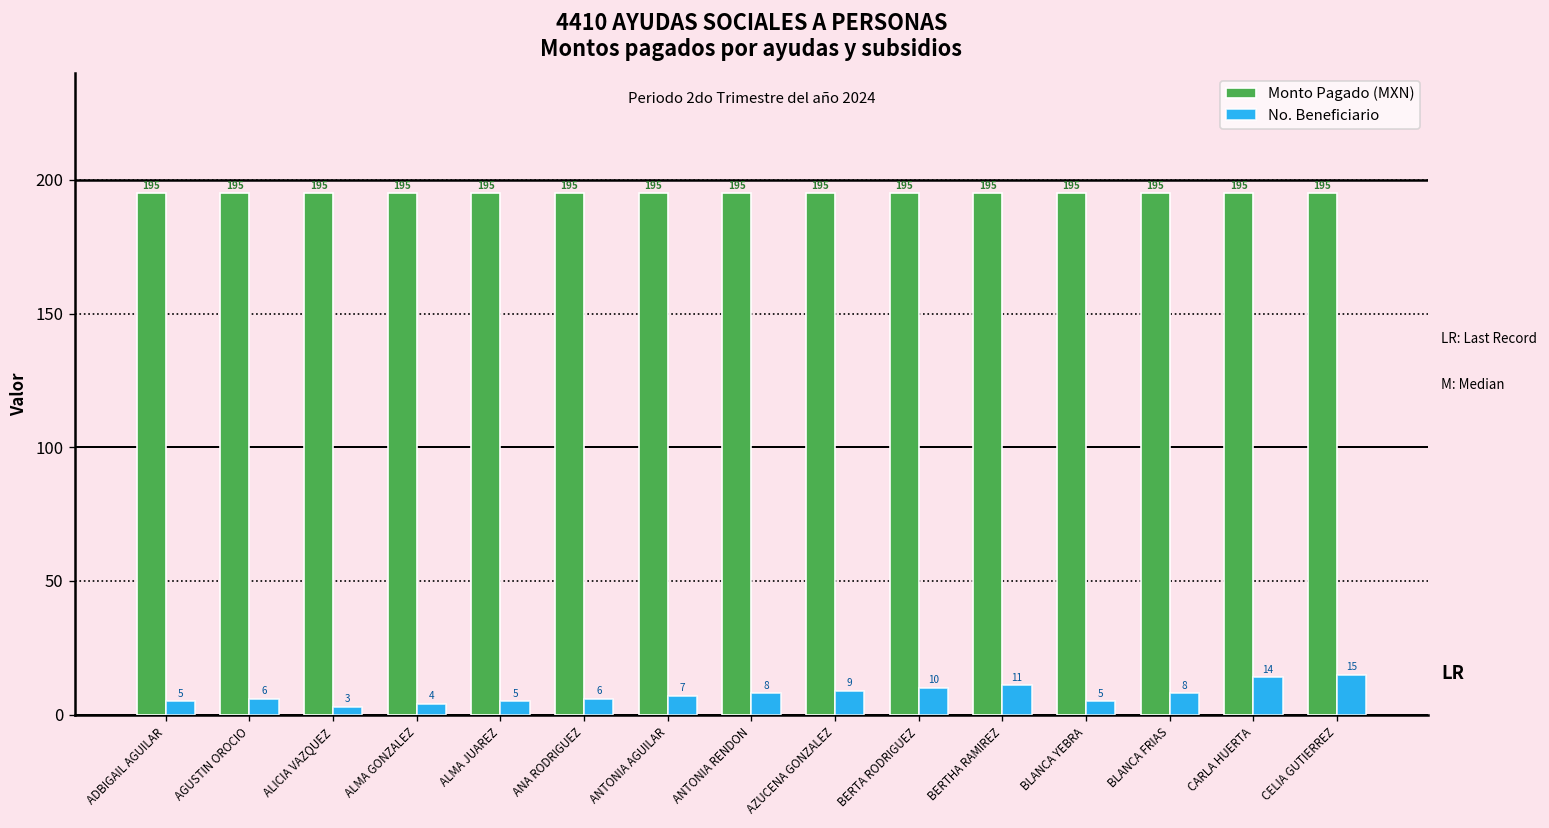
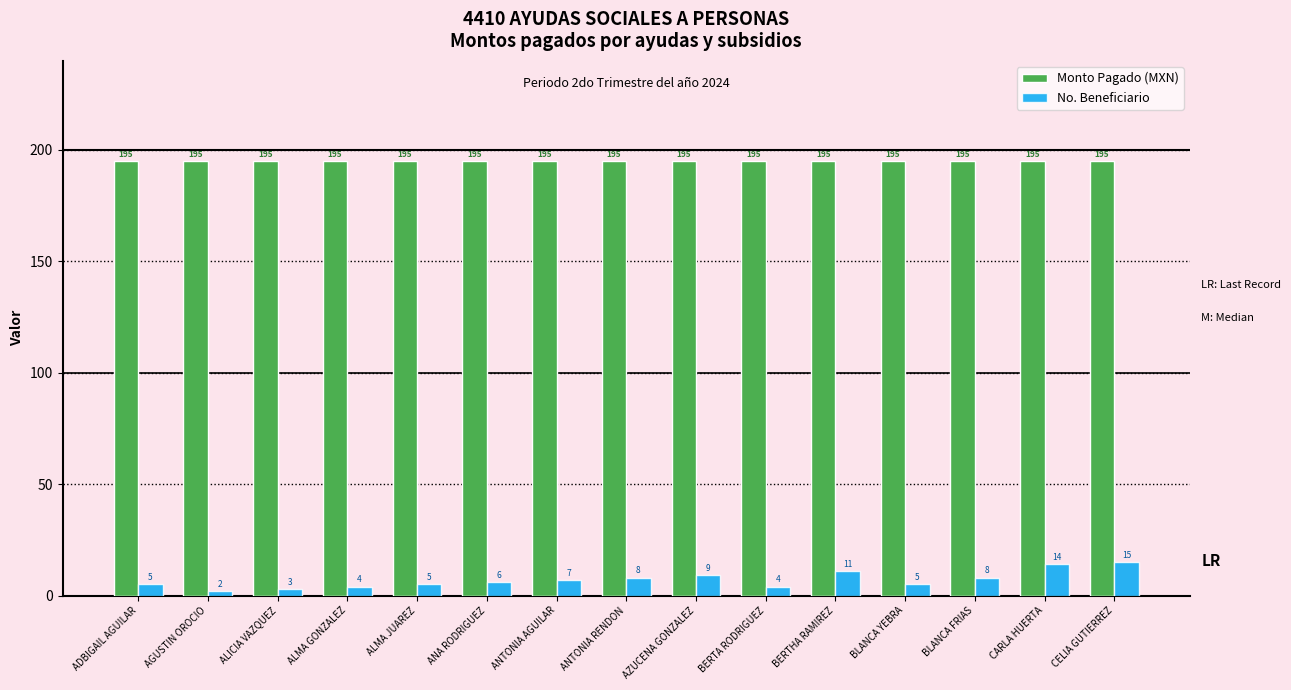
  {
    "Monto Pagado (MXN)": {
      "ADBIGAIL AGUILAR": 195,
      "AGUSTIN OROCIO": 195,
      "ALICIA VAZQUEZ": 195,
      "ALMA GONZALEZ": 195,
      "ALMA JUAREZ": 195,
      "ANA RODRIGUEZ": 195,
      "ANTONIA AGUILAR": 195,
      "ANTONIA RENDON": 195,
      "AZUCENA GONZALEZ": 195,
      "BERTA RODRIGUEZ": 195,
      "BERTHA RAMIREZ": 195,
      "BLANCA YEBRA": 195,
      "BLANCA FRIAS": 195,
      "CARLA HUERTA": 195,
      "CELIA GUTIERREZ": 195
    },
    "No. Beneficiario": {
      "ADBIGAIL AGUILAR": 5,
-     "AGUSTIN OROCIO": 6,
+     "AGUSTIN OROCIO": 2,
      "ALICIA VAZQUEZ": 3,
      "ALMA GONZALEZ": 4,
      "ALMA JUAREZ": 5,
      "ANA RODRIGUEZ": 6,
      "ANTONIA AGUILAR": 7,
      "ANTONIA RENDON": 8,
      "AZUCENA GONZALEZ": 9,
-     "BERTA RODRIGUEZ": 10,
+     "BERTA RODRIGUEZ": 4,
      "BERTHA RAMIREZ": 11,
      "BLANCA YEBRA": 5,
      "BLANCA FRIAS": 8,
      "CARLA HUERTA": 14,
      "CELIA GUTIERREZ": 15
    }
  }
